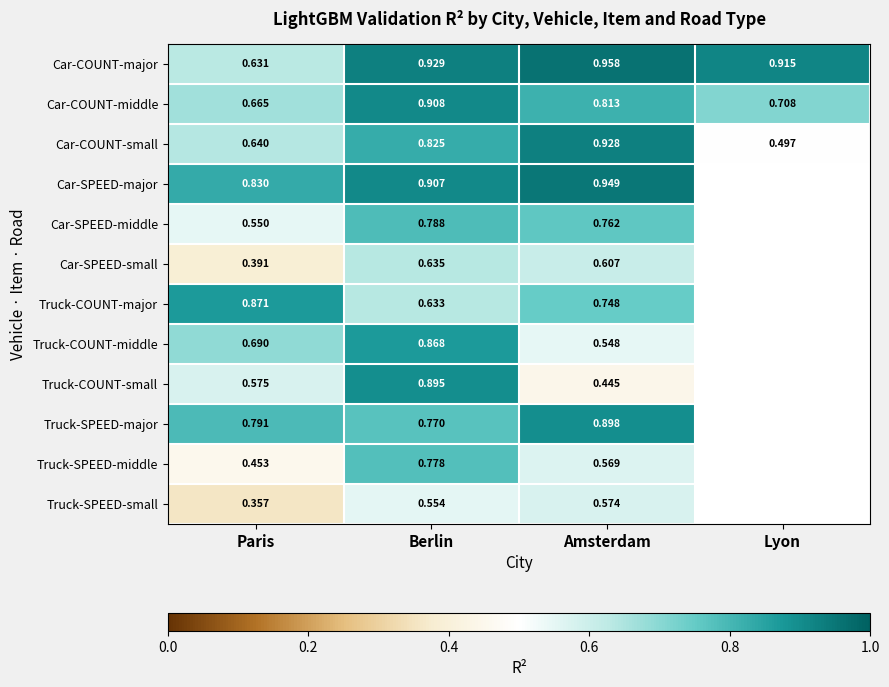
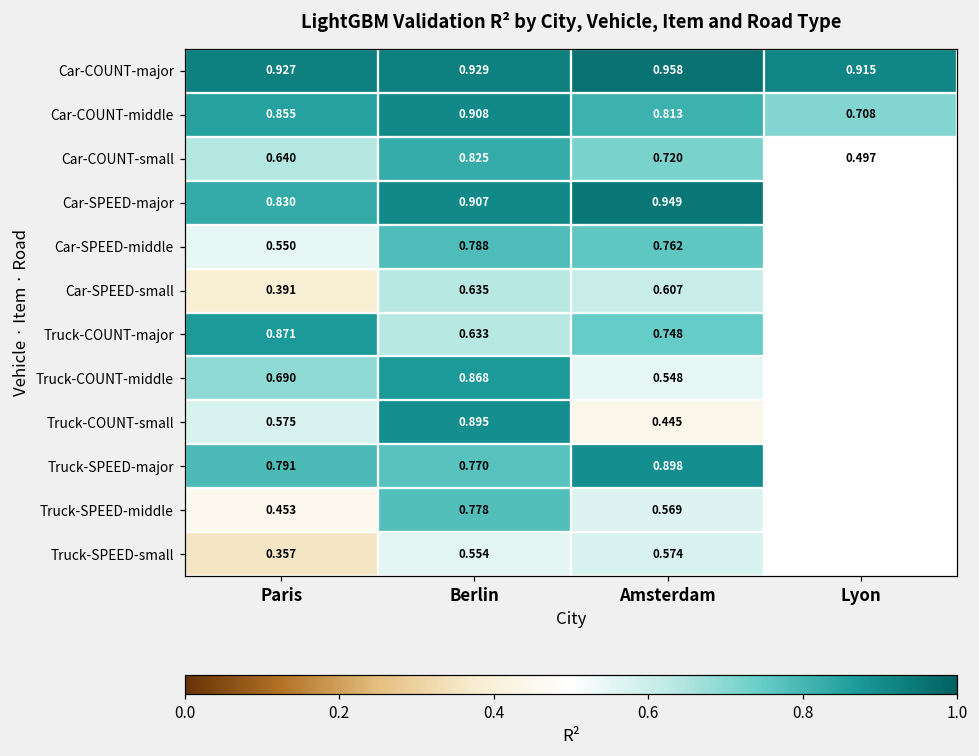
  {
    "Car-COUNT-major": {
-     "Paris": 0.631,
+     "Paris": 0.927,
      "Berlin": 0.929,
      "Amsterdam": 0.958,
      "Lyon": 0.915
    },
    "Car-COUNT-middle": {
-     "Paris": 0.665,
+     "Paris": 0.855,
      "Berlin": 0.908,
      "Amsterdam": 0.813,
      "Lyon": 0.708
    },
    "Car-COUNT-small": {
      "Paris": 0.640,
      "Berlin": 0.825,
-     "Amsterdam": 0.928,
+     "Amsterdam": 0.720,
      "Lyon": 0.497
    },
    "Car-SPEED-major": {
      "Paris": 0.830,
      "Berlin": 0.907,
      "Amsterdam": 0.949
    },
    "Car-SPEED-middle": {
      "Paris": 0.550,
      "Berlin": 0.788,
      "Amsterdam": 0.762
    },
    "Car-SPEED-small": {
      "Paris": 0.391,
      "Berlin": 0.635,
      "Amsterdam": 0.607
    },
    "Truck-COUNT-major": {
      "Paris": 0.871,
      "Berlin": 0.633,
      "Amsterdam": 0.748
    },
    "Truck-COUNT-middle": {
      "Paris": 0.690,
      "Berlin": 0.868,
      "Amsterdam": 0.548
    },
    "Truck-COUNT-small": {
      "Paris": 0.575,
      "Berlin": 0.895,
      "Amsterdam": 0.445
    },
    "Truck-SPEED-major": {
      "Paris": 0.791,
      "Berlin": 0.770,
      "Amsterdam": 0.898
    },
    "Truck-SPEED-middle": {
      "Paris": 0.453,
      "Berlin": 0.778,
      "Amsterdam": 0.569
    },
    "Truck-SPEED-small": {
      "Paris": 0.357,
      "Berlin": 0.554,
      "Amsterdam": 0.574
    }
  }
